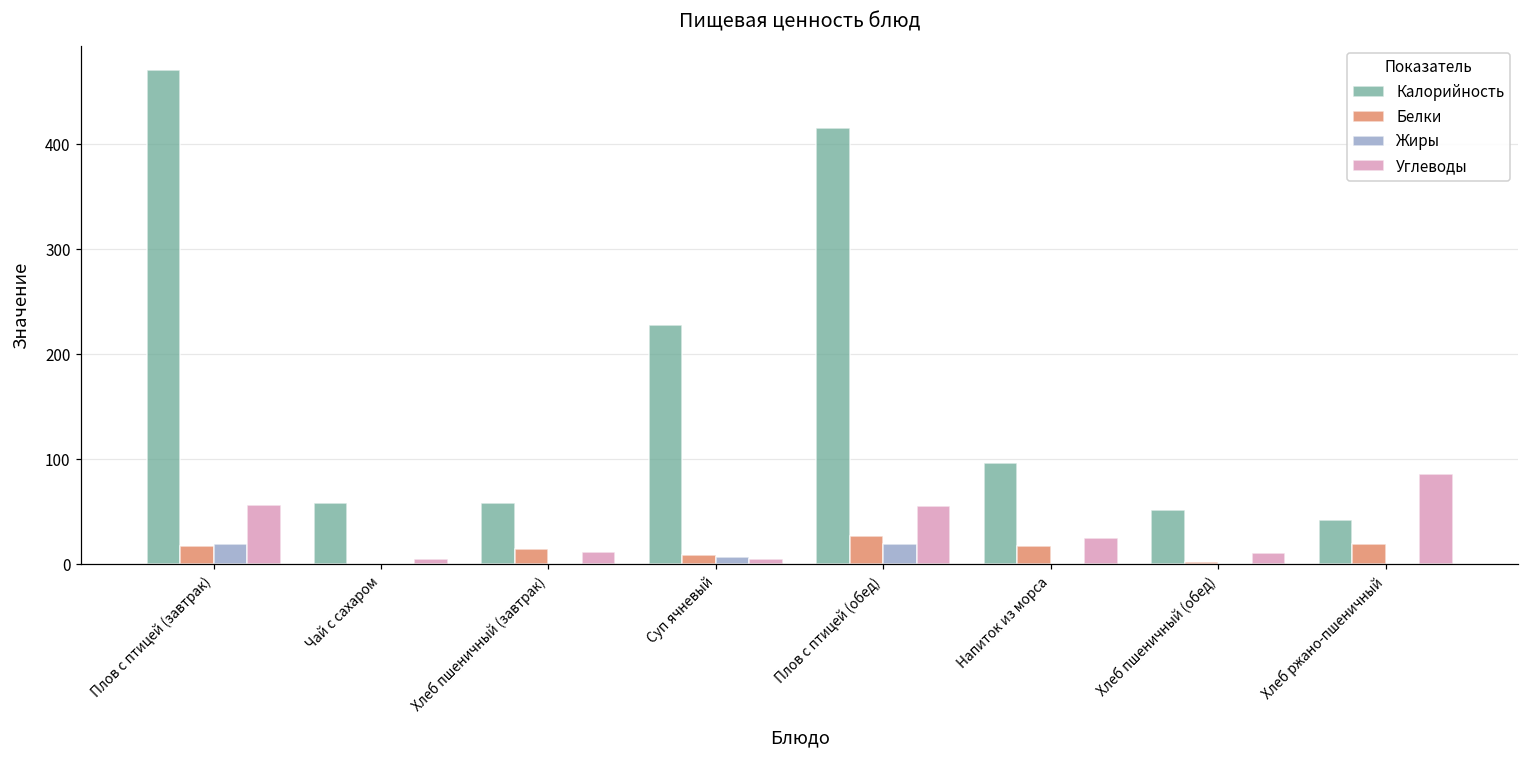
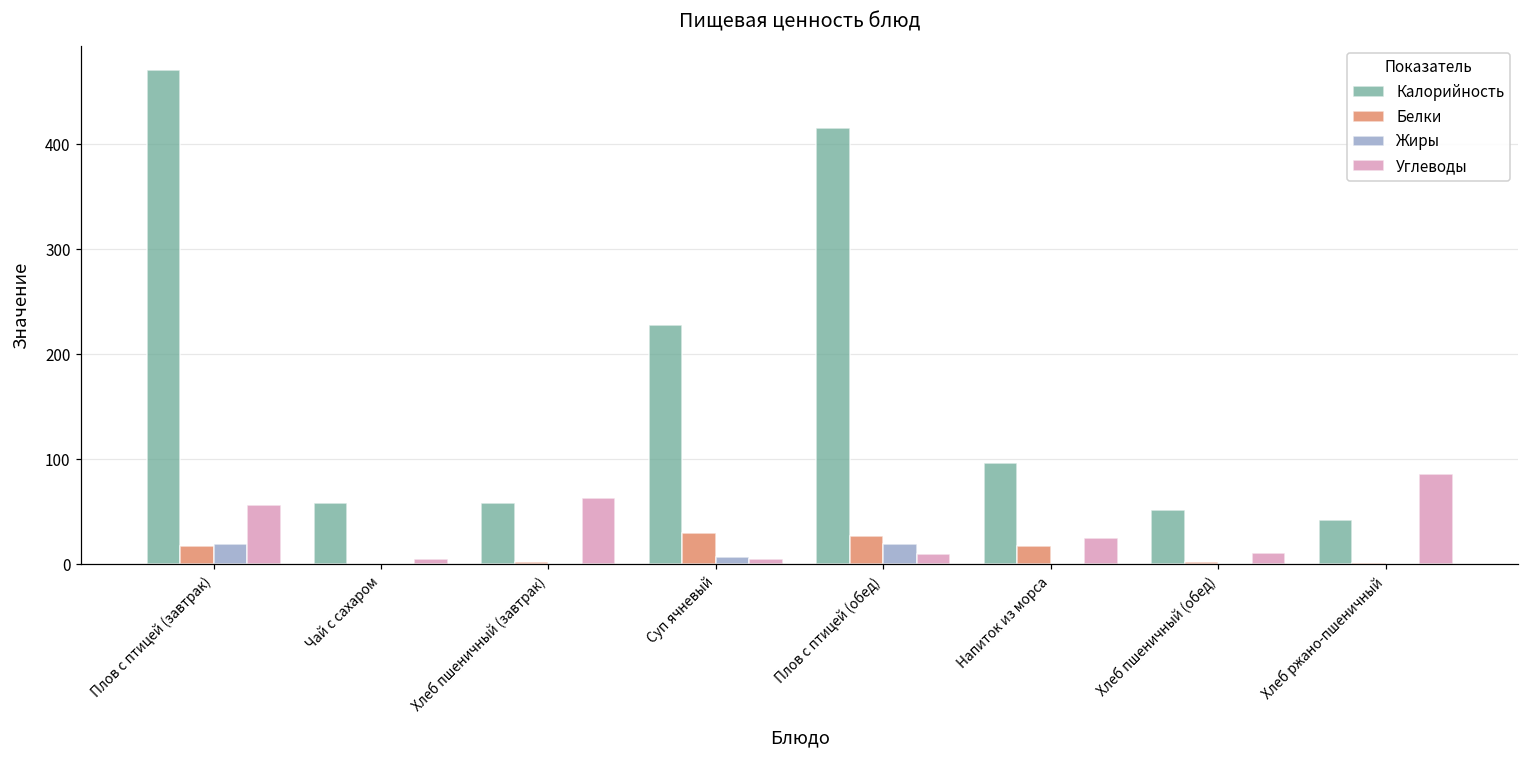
  {
    "Белки": {
      "Плов с птицей (завтрак)": 20,
-     "Хлеб пшеничный (завтрак)": 10,
-     "Суп ячневый": 10,
+     "Хлеб пшеничный (завтрак)": 0,
+     "Суп ячневый": 30,
      "Плов с птицей (обед)": 30,
      "Напиток из морса": 20,
-     "Хлеб ржано-пшеничный": 20
+     "Хлеб ржано-пшеничный": 0
    },
    "Углеводы": {
      "Плов с птицей (завтрак)": 60,
      "Чай с сахаром": 0,
-     "Хлеб пшеничный (завтрак)": 10,
+     "Хлеб пшеничный (завтрак)": 60,
      "Суп ячневый": 10,
-     "Плов с птицей (обед)": 60,
+     "Плов с птицей (обед)": 10,
      "Напиток из морса": 30,
      "Хлеб пшеничный (обед)": 10,
      "Хлеб ржано-пшеничный": 90
    }
  }
